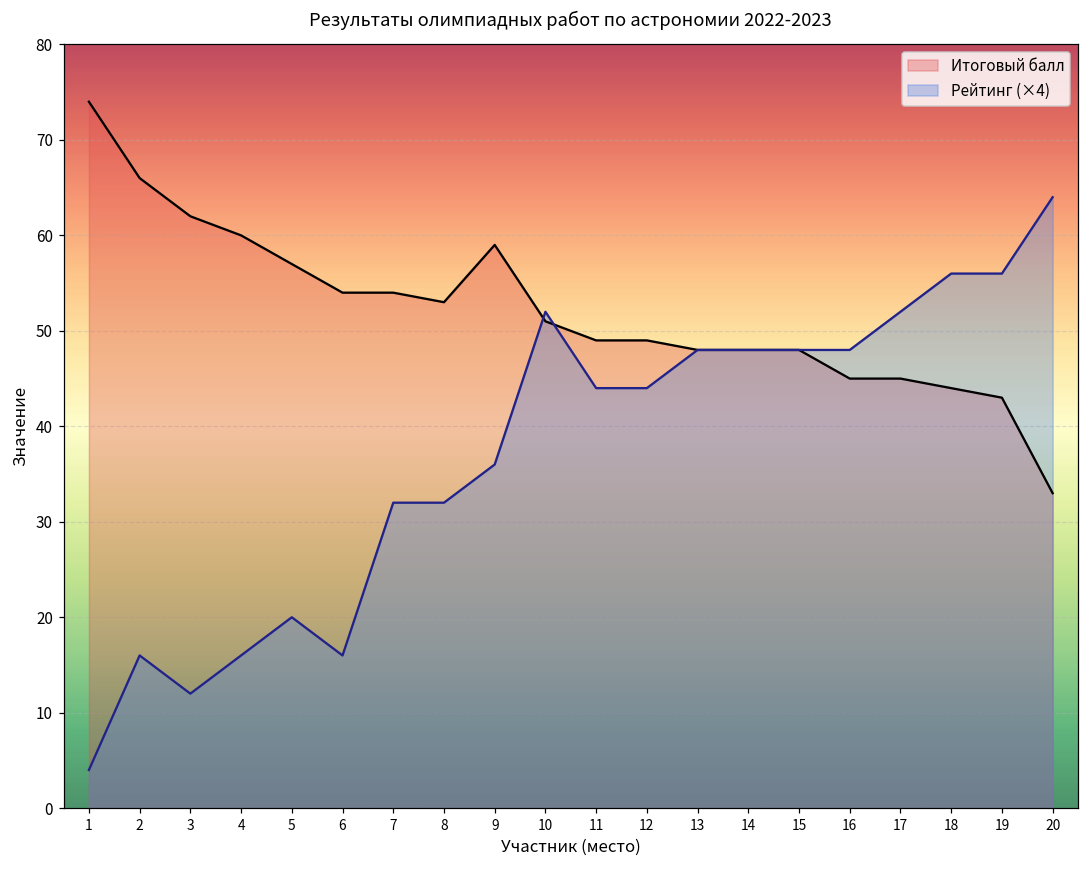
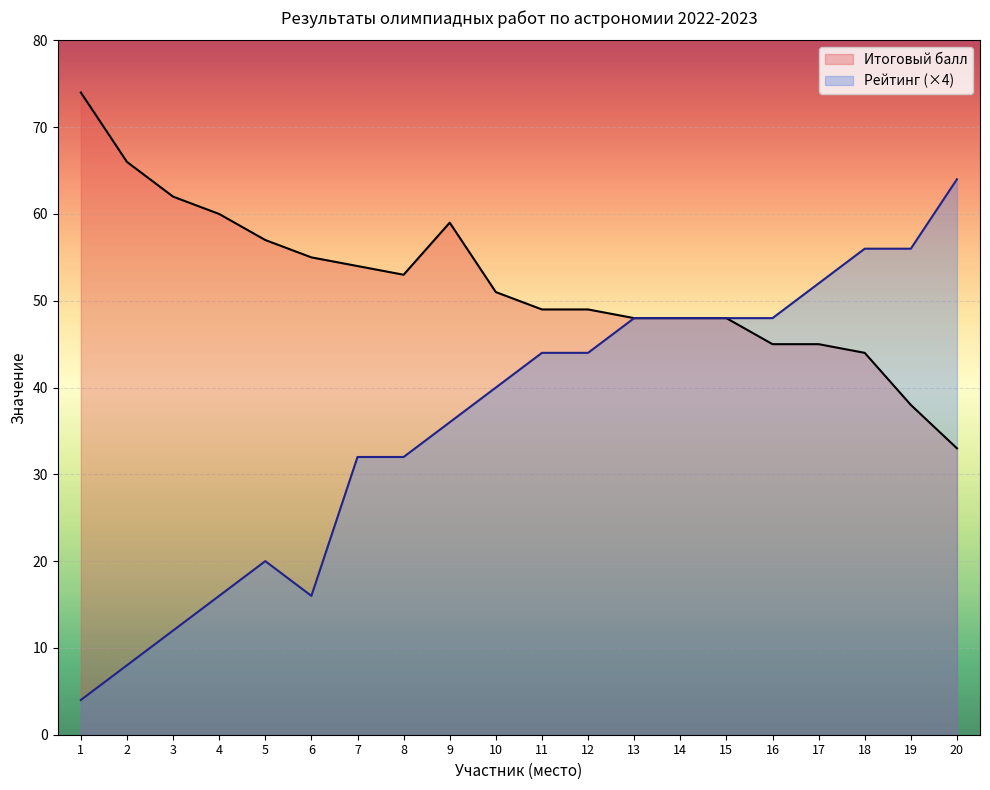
  {
    "Итоговый балл": {
      "1": 74,
      "2": 66,
      "3": 62,
      "4": 60,
      "5": 57,
-     "6": 54,
+     "6": 55,
      "7": 54,
      "8": 53,
      "9": 59,
      "10": 51,
      "11": 49,
      "12": 49,
      "16": 45,
      "17": 45,
      "18": 44,
-     "19": 43,
+     "19": 38,
      "20": 33
    },
    "Рейтинг (×4)": {
      "1": 4,
-     "2": 16,
+     "2": 8,
      "3": 12,
      "4": 16,
      "5": 20,
      "6": 16,
      "7": 32,
      "8": 32,
      "9": 36,
-     "10": 52,
+     "10": 40,
      "11": 44,
      "12": 44,
      "16": 48,
      "17": 52,
      "18": 56,
      "19": 56,
      "20": 64
    }
  }
